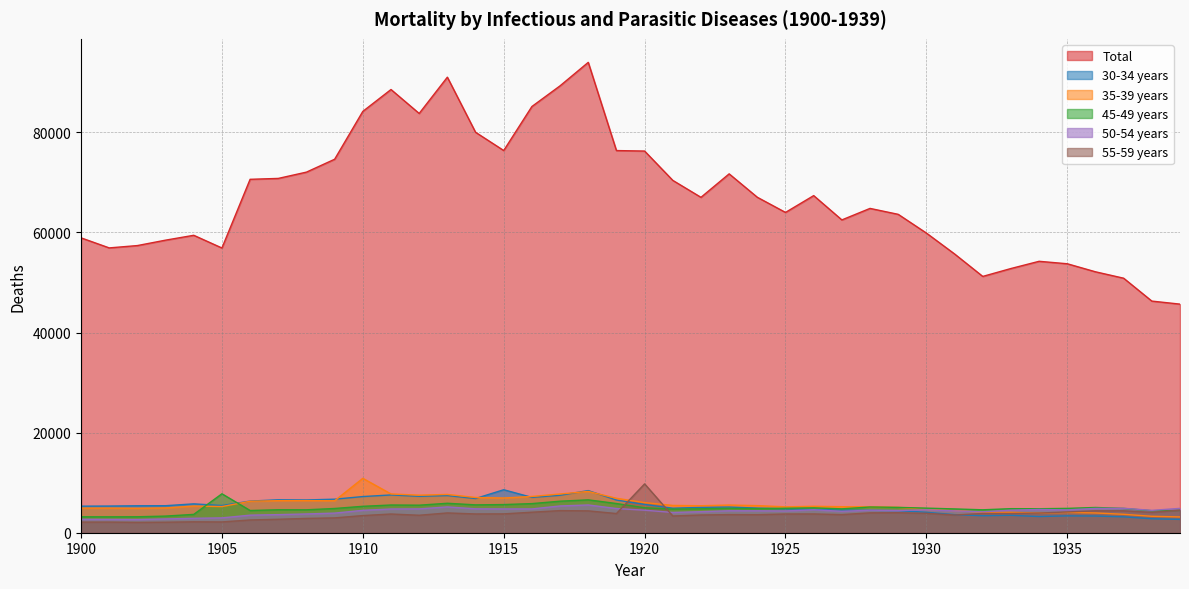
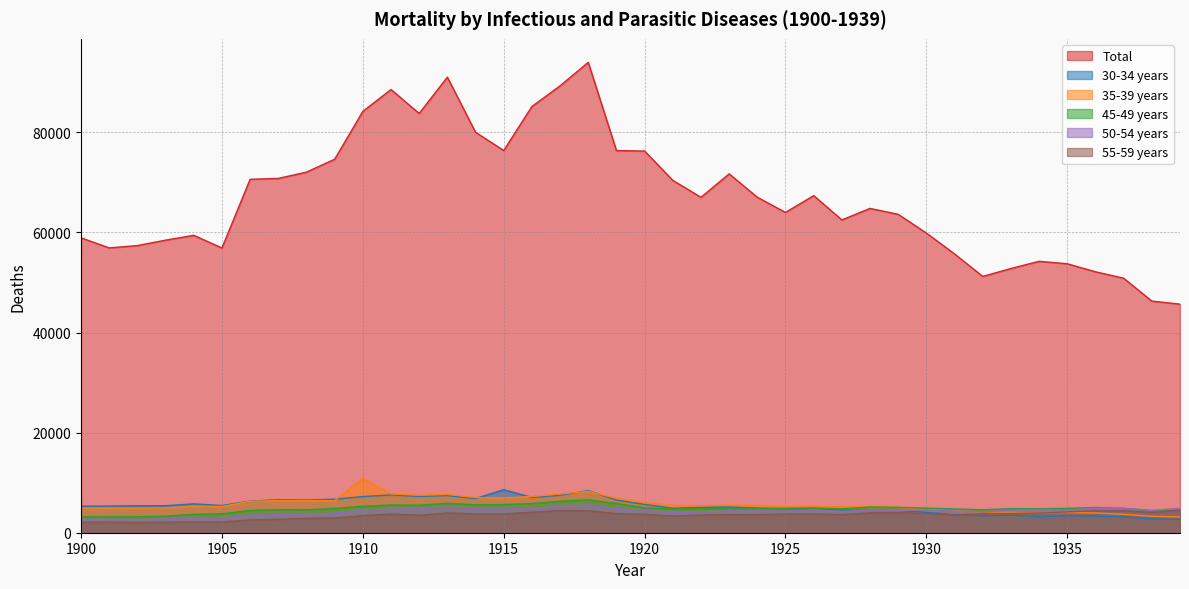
  {
    "Total": {
      "1900": 59000,
      "1905": 57000,
      "1910": 84000,
      "1915": 76000,
      "1920": 76000,
      "1925": 64000,
      "1930": 60000,
      "1935": 54000
    },
    "30-34 years": {
      "1910": 7000,
      "1915": 9000,
      "1935": 3000
    },
    "35-39 years": {
      "1910": 11000,
      "1915": 7000
    },
    "45-49 years": {
-     "1905": 8000,
+     "1905": 4000,
      "1910": 5000,
      "1915": 6000
    },
    "50-54 years": {
      "1905": 3000,
      "1910": 4000,
      "1915": 5000
    },
    "55-59 years": {
      "1900": 2000,
      "1905": 2000,
      "1910": 3000,
      "1915": 4000,
-     "1920": 10000,
+     "1920": 4000,
      "1925": 4000
    }
  }
